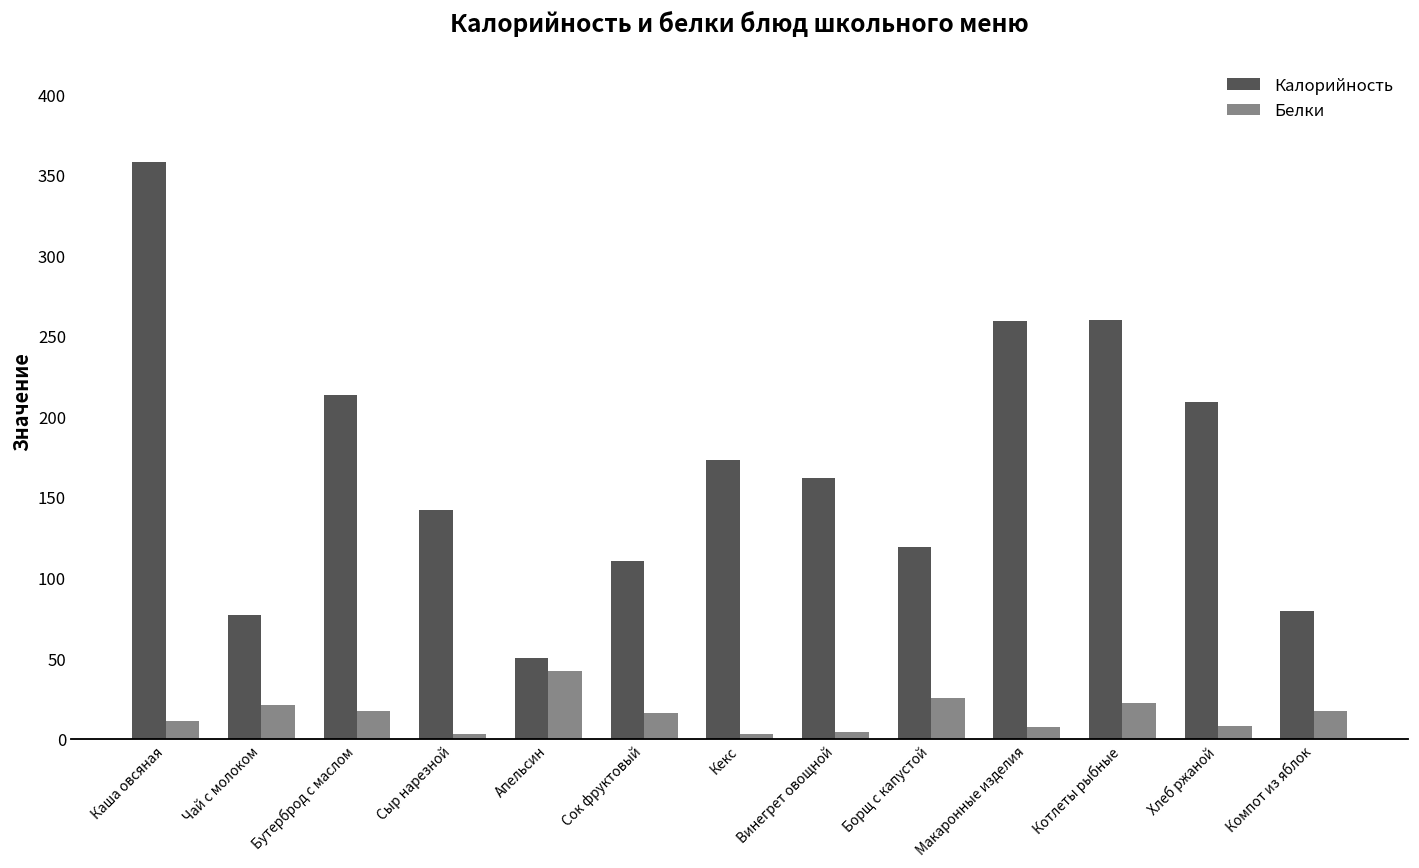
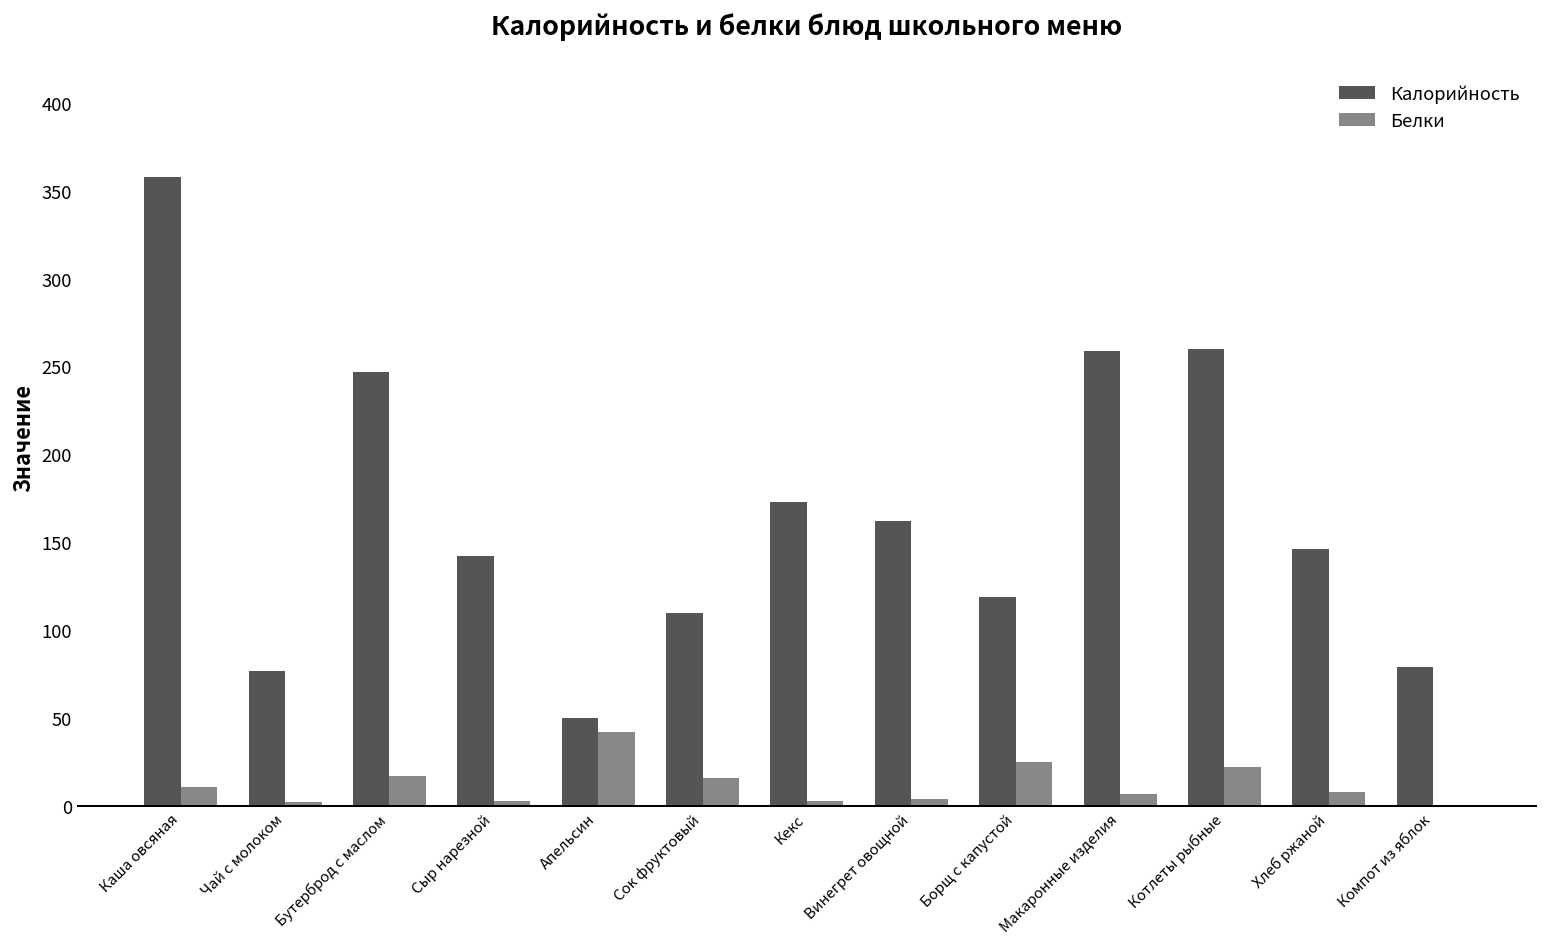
  {
    "Калорийность": {
      "Каша овсяная": 358,
      "Чай с молоком": 77,
-     "Бутерброд с маслом": 213,
+     "Бутерброд с маслом": 247,
      "Сыр нарезной": 142,
      "Апельсин": 50,
      "Сок фруктовый": 110,
      "Кекс": 173,
      "Винегрет овощной": 162,
      "Борщ с капустой": 119,
      "Макаронные изделия": 259,
      "Котлеты рыбные": 260,
-     "Хлеб ржаной": 209,
+     "Хлеб ржаной": 146,
      "Компот из яблок": 79
    },
    "Белки": {
      "Каша овсяная": 11,
-     "Чай с молоком": 21,
+     "Чай с молоком": 2,
      "Бутерброд с маслом": 17,
      "Сыр нарезной": 3,
      "Апельсин": 42,
      "Сок фруктовый": 16,
      "Кекс": 3,
      "Винегрет овощной": 4,
      "Борщ с капустой": 25,
      "Макаронные изделия": 7,
      "Котлеты рыбные": 22,
      "Хлеб ржаной": 8,
-     "Компот из яблок": 17
+     "Компот из яблок": 0
    }
  }
